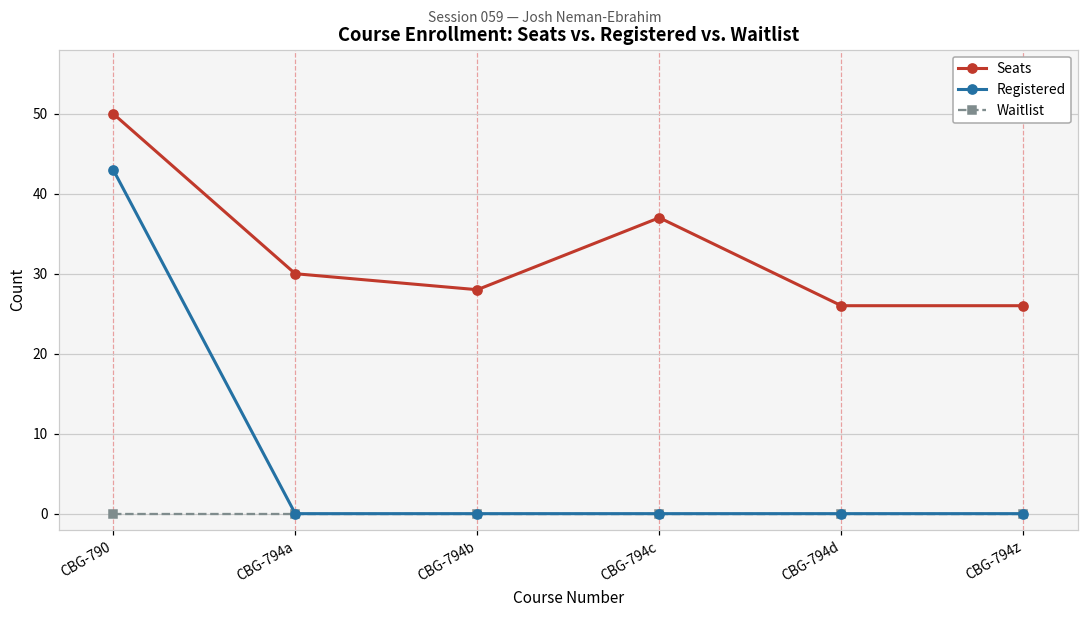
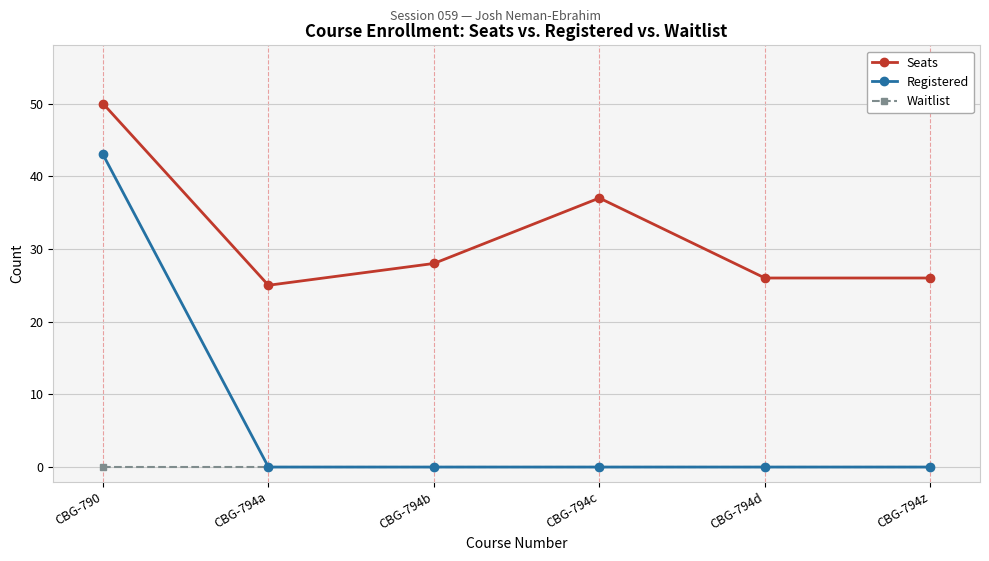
  {
    "Seats": {
      "CBG-790": 50,
-     "CBG-794a": 30,
+     "CBG-794a": 25,
      "CBG-794b": 28,
      "CBG-794c": 37,
      "CBG-794d": 26,
      "CBG-794z": 26
    },
    "Registered": {
      "CBG-790": 43
    },
    "Waitlist": {
      "CBG-790": 0
    }
  }
